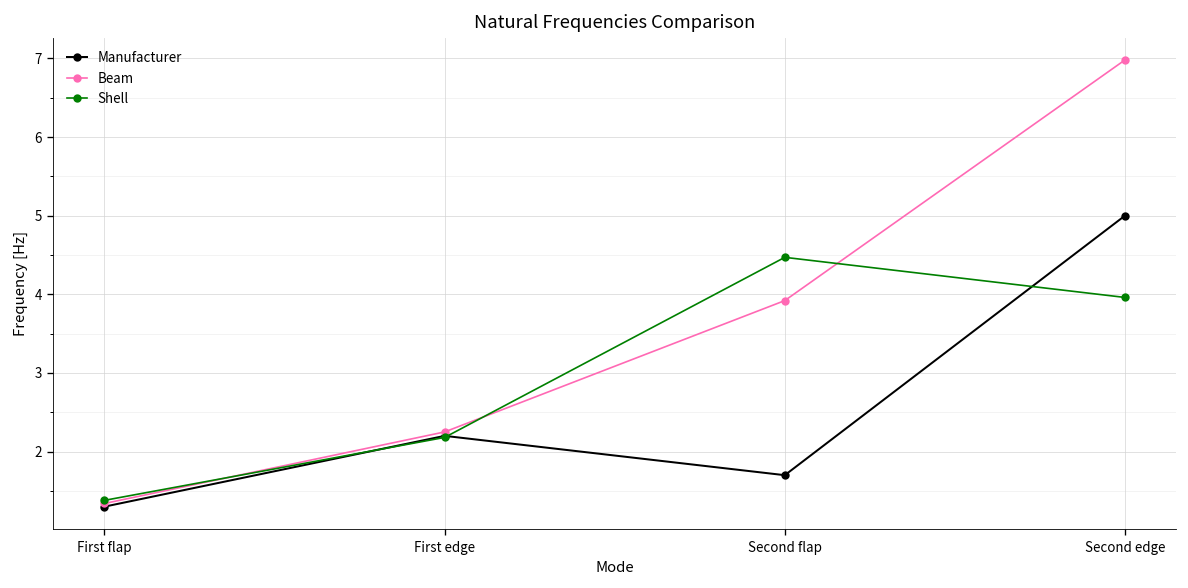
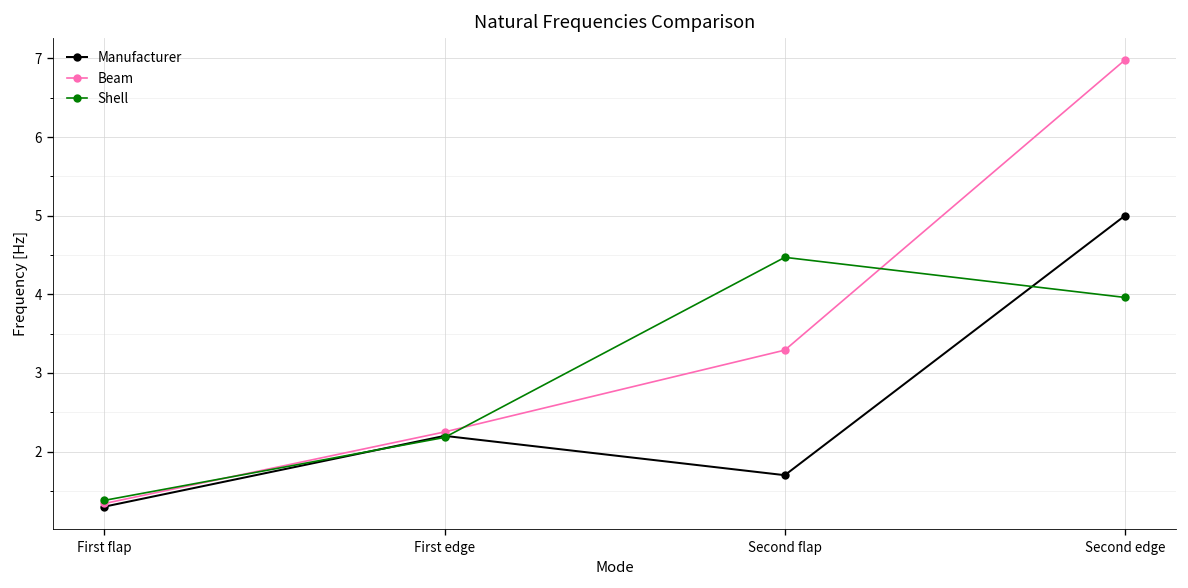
  {
    "Manufacturer": {
      "First flap": 1.3,
      "Second flap": 1.7,
      "Second edge": 5.0
    },
    "Beam": {
      "First flap": 1.3,
      "First edge": 2.3,
-     "Second flap": 3.9,
+     "Second flap": 3.3,
      "Second edge": 7.0
    },
    "Shell": {
      "First flap": 1.4,
      "Second flap": 4.5,
      "Second edge": 4.0
    }
  }
